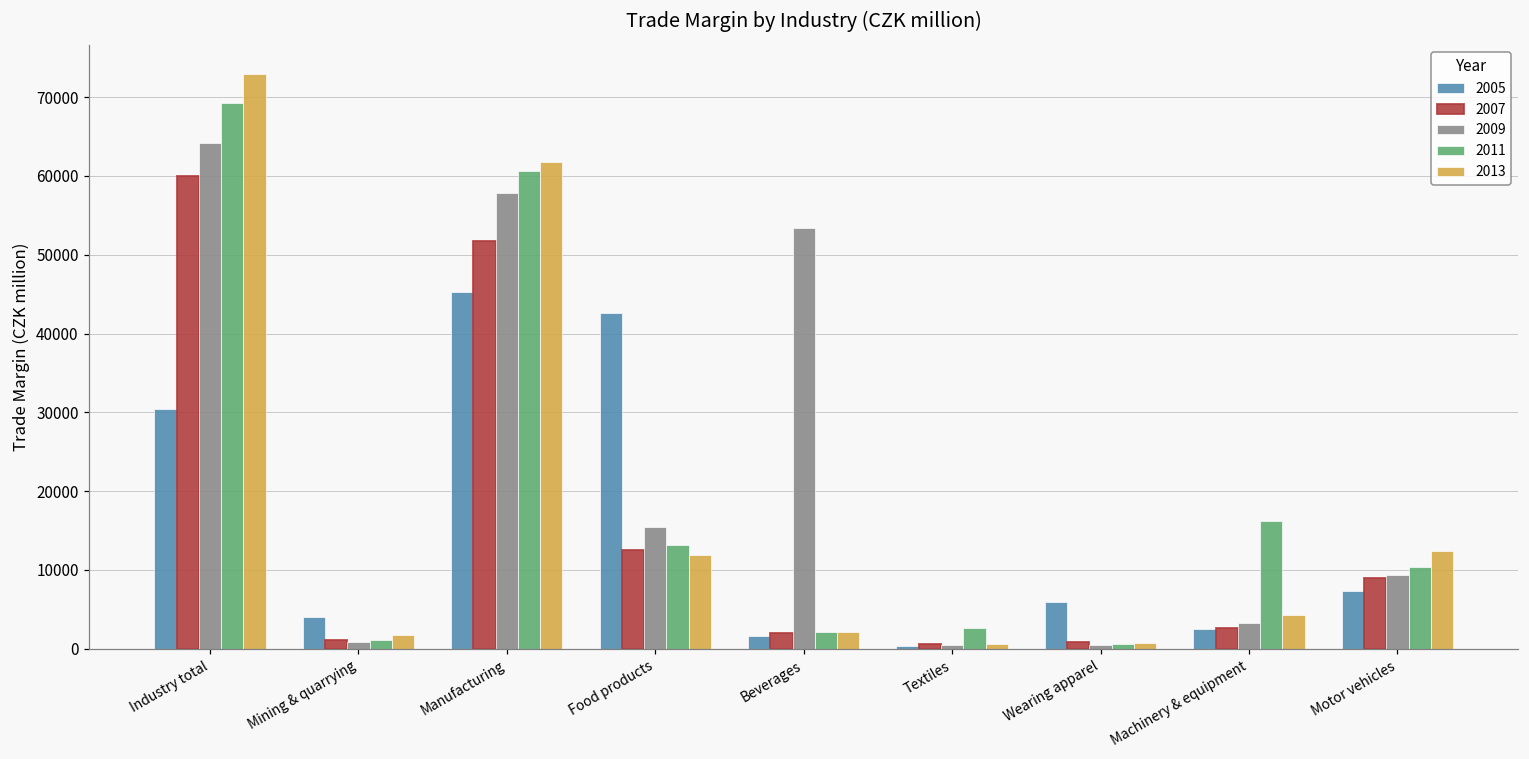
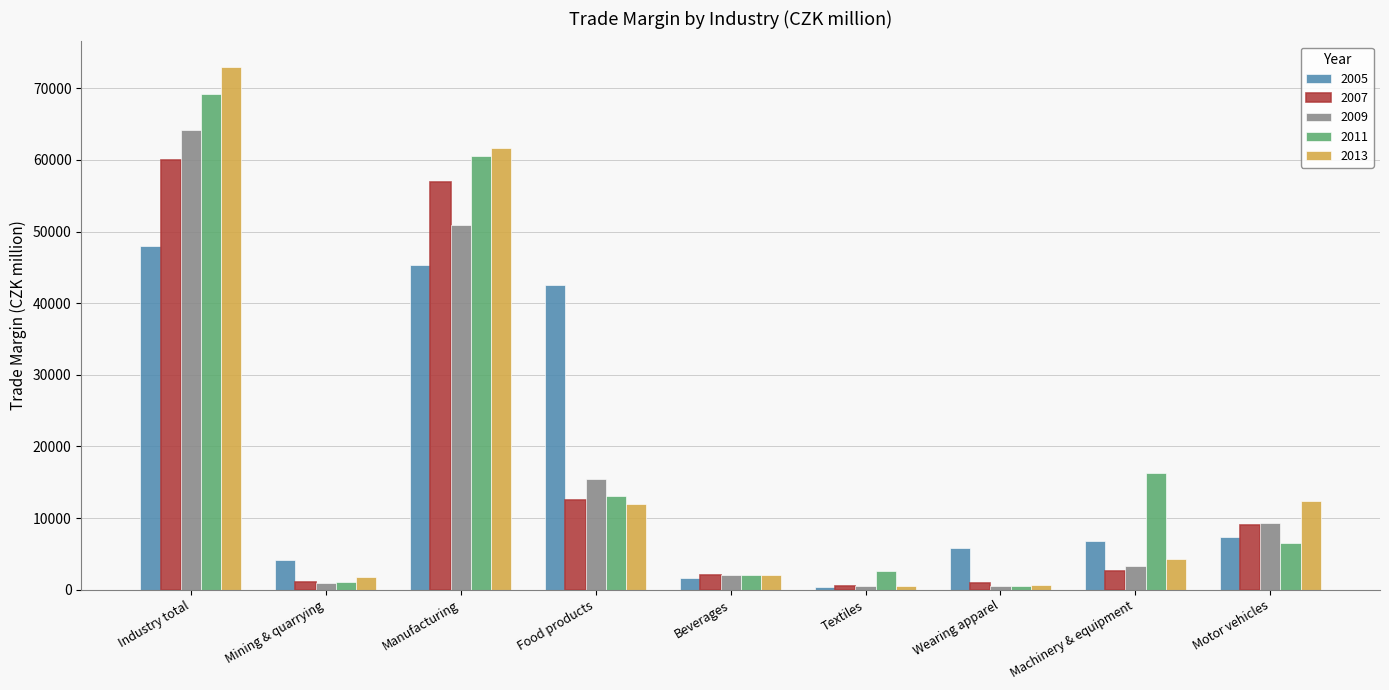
  {
    "2005": {
-     "Industry total": 30000,
+     "Industry total": 48000,
      "Mining & quarrying": 4000,
      "Manufacturing": 45000,
      "Food products": 43000,
      "Beverages": 2000,
      "Textiles": 0,
      "Wearing apparel": 6000,
-     "Machinery & equipment": 2000,
+     "Machinery & equipment": 7000,
      "Motor vehicles": 7000
    },
    "2007": {
      "Industry total": 60000,
      "Mining & quarrying": 1000,
-     "Manufacturing": 52000,
+     "Manufacturing": 57000,
      "Food products": 13000,
      "Beverages": 2000,
      "Textiles": 1000,
      "Wearing apparel": 1000,
      "Machinery & equipment": 3000,
      "Motor vehicles": 9000
    },
    "2009": {
      "Industry total": 64000,
      "Mining & quarrying": 1000,
-     "Manufacturing": 58000,
+     "Manufacturing": 51000,
      "Food products": 15000,
-     "Beverages": 53000,
+     "Beverages": 2000,
      "Textiles": 0,
      "Wearing apparel": 1000,
      "Machinery & equipment": 3000,
      "Motor vehicles": 9000
    },
    "2011": {
      "Industry total": 69000,
      "Mining & quarrying": 1000,
      "Manufacturing": 61000,
      "Food products": 13000,
      "Beverages": 2000,
      "Textiles": 3000,
      "Wearing apparel": 1000,
      "Machinery & equipment": 16000,
-     "Motor vehicles": 10000
+     "Motor vehicles": 7000
    },
    "2013": {
      "Industry total": 73000,
      "Mining & quarrying": 2000,
      "Manufacturing": 62000,
      "Food products": 12000,
      "Beverages": 2000,
      "Textiles": 1000,
      "Wearing apparel": 1000,
      "Machinery & equipment": 4000,
      "Motor vehicles": 12000
    }
  }
